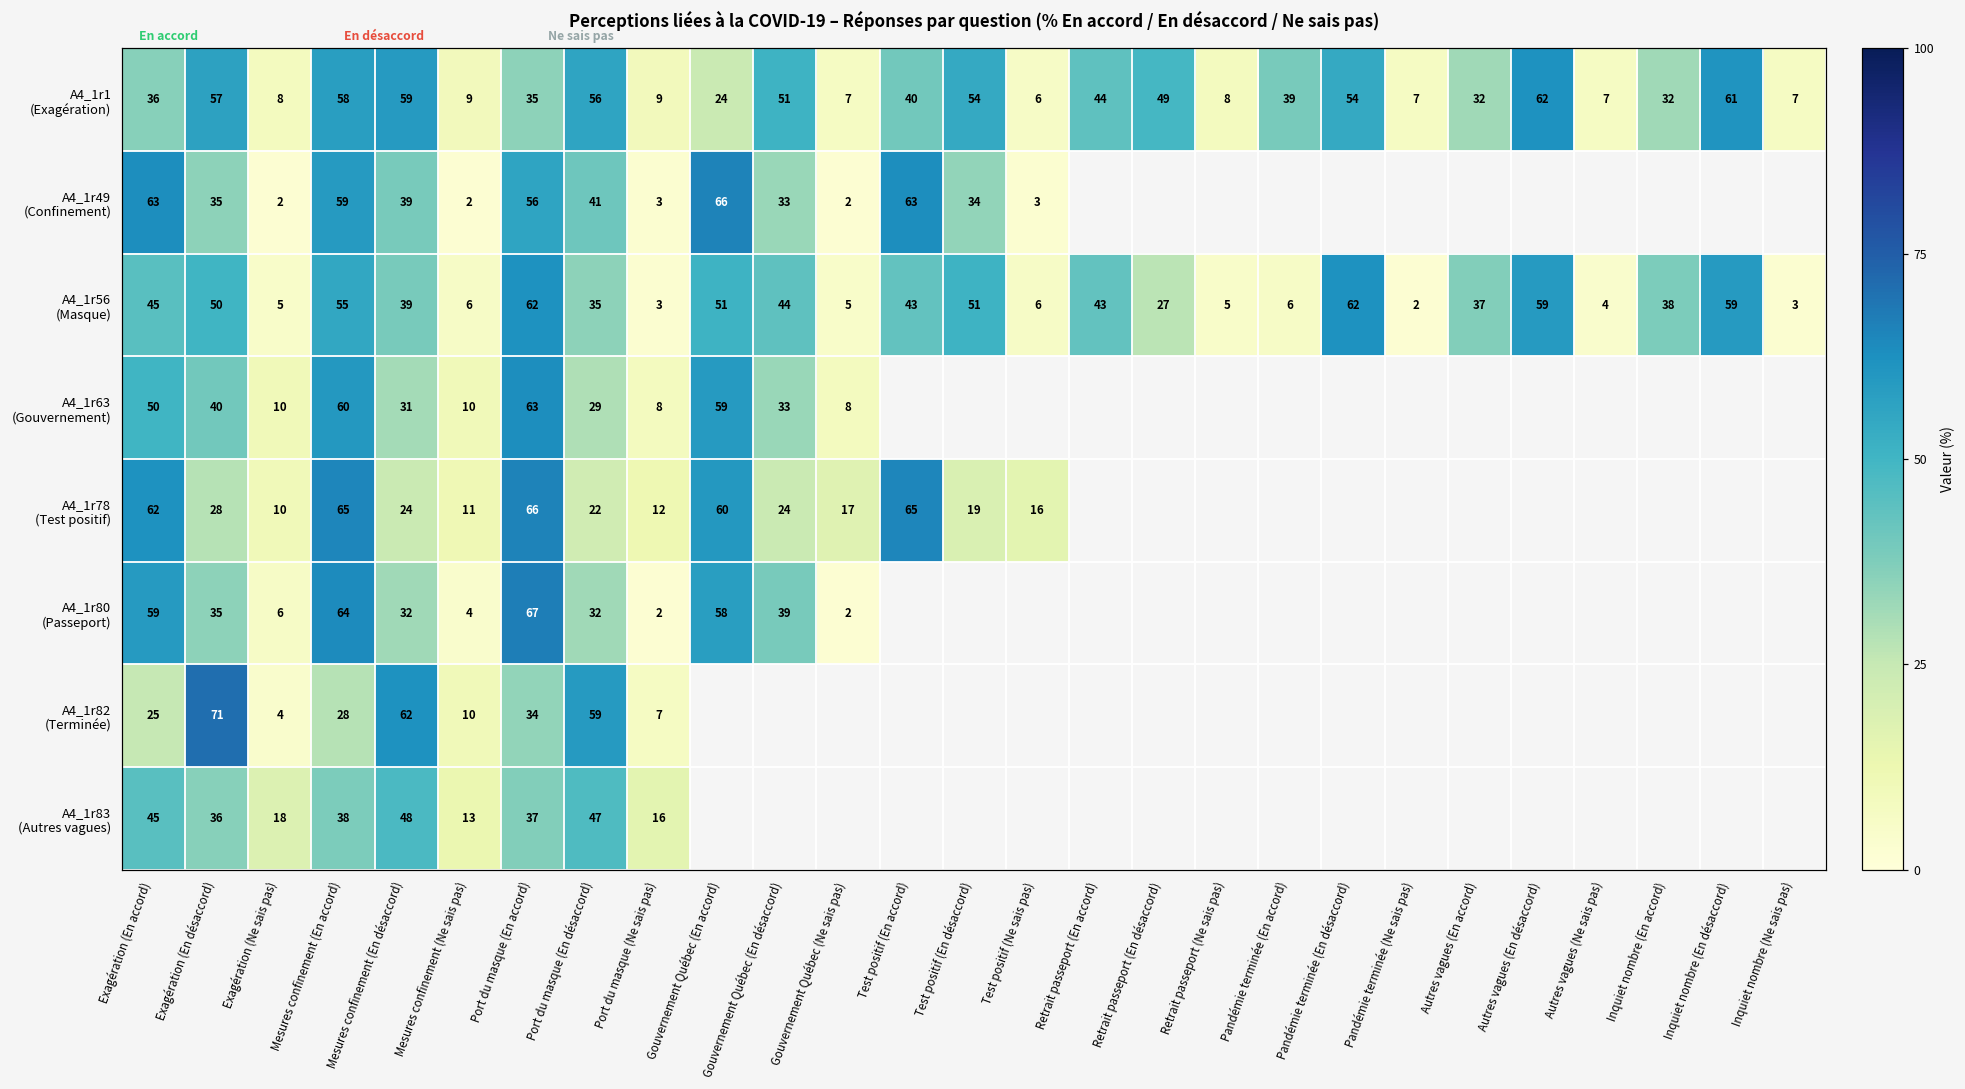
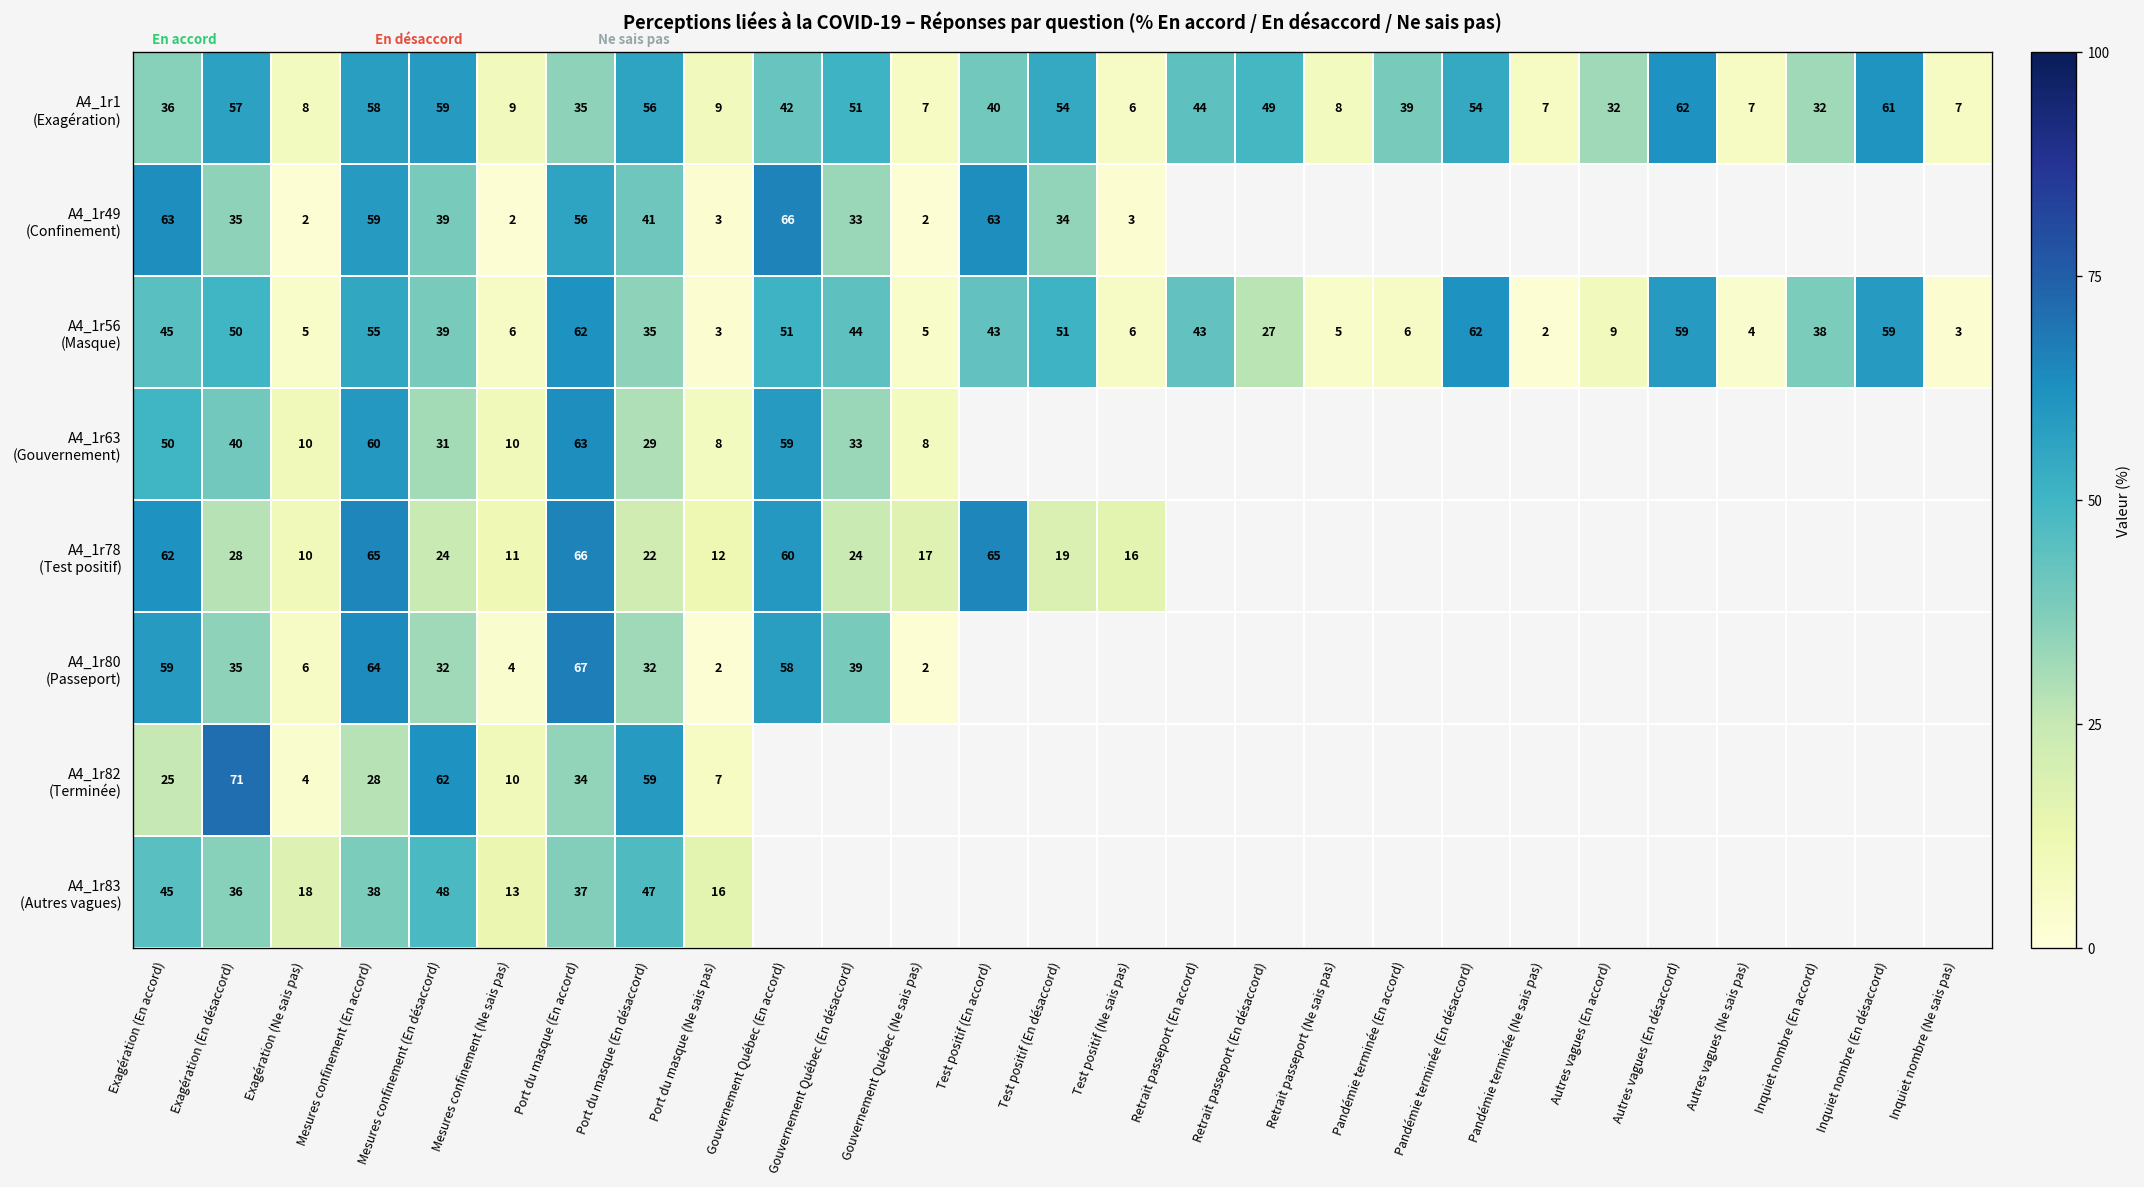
  {
    "A4_1r1 (Exagération)": {
      "Exagération (En accord)": 36,
      "Exagération (En désaccord)": 57,
      "Exagération (Ne sais pas)": 8,
      "Mesures confinement (En accord)": 58,
      "Mesures confinement (En désaccord)": 59,
      "Mesures confinement (Ne sais pas)": 9,
      "Port du masque (En accord)": 35,
      "Port du masque (En désaccord)": 56,
      "Port du masque (Ne sais pas)": 9,
-     "Gouvernement Québec (En accord)": 24,
+     "Gouvernement Québec (En accord)": 42,
      "Gouvernement Québec (En désaccord)": 51,
      "Gouvernement Québec (Ne sais pas)": 7,
      "Test positif (En accord)": 40,
      "Test positif (En désaccord)": 54,
      "Test positif (Ne sais pas)": 6,
      "Retrait passeport (En accord)": 44,
      "Retrait passeport (En désaccord)": 49,
      "Retrait passeport (Ne sais pas)": 8,
      "Pandémie terminée (En accord)": 39,
      "Pandémie terminée (En désaccord)": 54,
      "Pandémie terminée (Ne sais pas)": 7,
      "Autres vagues (En accord)": 32,
      "Autres vagues (En désaccord)": 62,
      "Autres vagues (Ne sais pas)": 7,
      "Inquiet nombre (En accord)": 32,
      "Inquiet nombre (En désaccord)": 61,
      "Inquiet nombre (Ne sais pas)": 7
    },
    "A4_1r49 (Confinement)": {
      "Exagération (En accord)": 63,
      "Exagération (En désaccord)": 35,
      "Exagération (Ne sais pas)": 2,
      "Mesures confinement (En accord)": 59,
      "Mesures confinement (En désaccord)": 39,
      "Mesures confinement (Ne sais pas)": 2,
      "Port du masque (En accord)": 56,
      "Port du masque (En désaccord)": 41,
      "Port du masque (Ne sais pas)": 3,
      "Gouvernement Québec (En accord)": 66,
      "Gouvernement Québec (En désaccord)": 33,
      "Gouvernement Québec (Ne sais pas)": 2,
      "Test positif (En accord)": 63,
      "Test positif (En désaccord)": 34,
      "Test positif (Ne sais pas)": 3
    },
    "A4_1r56 (Masque)": {
      "Exagération (En accord)": 45,
      "Exagération (En désaccord)": 50,
      "Exagération (Ne sais pas)": 5,
      "Mesures confinement (En accord)": 55,
      "Mesures confinement (En désaccord)": 39,
      "Mesures confinement (Ne sais pas)": 6,
      "Port du masque (En accord)": 62,
      "Port du masque (En désaccord)": 35,
      "Port du masque (Ne sais pas)": 3,
      "Gouvernement Québec (En accord)": 51,
      "Gouvernement Québec (En désaccord)": 44,
      "Gouvernement Québec (Ne sais pas)": 5,
      "Test positif (En accord)": 43,
      "Test positif (En désaccord)": 51,
      "Test positif (Ne sais pas)": 6,
      "Retrait passeport (En accord)": 43,
      "Retrait passeport (En désaccord)": 27,
      "Retrait passeport (Ne sais pas)": 5,
      "Pandémie terminée (En accord)": 6,
      "Pandémie terminée (En désaccord)": 62,
      "Pandémie terminée (Ne sais pas)": 2,
-     "Autres vagues (En accord)": 37,
+     "Autres vagues (En accord)": 9,
      "Autres vagues (En désaccord)": 59,
      "Autres vagues (Ne sais pas)": 4,
      "Inquiet nombre (En accord)": 38,
      "Inquiet nombre (En désaccord)": 59,
      "Inquiet nombre (Ne sais pas)": 3
    },
    "A4_1r63 (Gouvernement)": {
      "Exagération (En accord)": 50,
      "Exagération (En désaccord)": 40,
      "Exagération (Ne sais pas)": 10,
      "Mesures confinement (En accord)": 60,
      "Mesures confinement (En désaccord)": 31,
      "Mesures confinement (Ne sais pas)": 10,
      "Port du masque (En accord)": 63,
      "Port du masque (En désaccord)": 29,
      "Port du masque (Ne sais pas)": 8,
      "Gouvernement Québec (En accord)": 59,
      "Gouvernement Québec (En désaccord)": 33,
      "Gouvernement Québec (Ne sais pas)": 8
    },
    "A4_1r78 (Test positif)": {
      "Exagération (En accord)": 62,
      "Exagération (En désaccord)": 28,
      "Exagération (Ne sais pas)": 10,
      "Mesures confinement (En accord)": 65,
      "Mesures confinement (En désaccord)": 24,
      "Mesures confinement (Ne sais pas)": 11,
      "Port du masque (En accord)": 66,
      "Port du masque (En désaccord)": 22,
      "Port du masque (Ne sais pas)": 12,
      "Gouvernement Québec (En accord)": 60,
      "Gouvernement Québec (En désaccord)": 24,
      "Gouvernement Québec (Ne sais pas)": 17,
      "Test positif (En accord)": 65,
      "Test positif (En désaccord)": 19,
      "Test positif (Ne sais pas)": 16
    },
    "A4_1r80 (Passeport)": {
      "Exagération (En accord)": 59,
      "Exagération (En désaccord)": 35,
      "Exagération (Ne sais pas)": 6,
      "Mesures confinement (En accord)": 64,
      "Mesures confinement (En désaccord)": 32,
      "Mesures confinement (Ne sais pas)": 4,
      "Port du masque (En accord)": 67,
      "Port du masque (En désaccord)": 32,
      "Port du masque (Ne sais pas)": 2,
      "Gouvernement Québec (En accord)": 58,
      "Gouvernement Québec (En désaccord)": 39,
      "Gouvernement Québec (Ne sais pas)": 2
    },
    "A4_1r82 (Terminée)": {
      "Exagération (En accord)": 25,
      "Exagération (En désaccord)": 71,
      "Exagération (Ne sais pas)": 4,
      "Mesures confinement (En accord)": 28,
      "Mesures confinement (En désaccord)": 62,
      "Mesures confinement (Ne sais pas)": 10,
      "Port du masque (En accord)": 34,
      "Port du masque (En désaccord)": 59,
      "Port du masque (Ne sais pas)": 7
    },
    "A4_1r83 (Autres vagues)": {
      "Exagération (En accord)": 45,
      "Exagération (En désaccord)": 36,
      "Exagération (Ne sais pas)": 18,
      "Mesures confinement (En accord)": 38,
      "Mesures confinement (En désaccord)": 48,
      "Mesures confinement (Ne sais pas)": 13,
      "Port du masque (En accord)": 37,
      "Port du masque (En désaccord)": 47,
      "Port du masque (Ne sais pas)": 16
    }
  }
